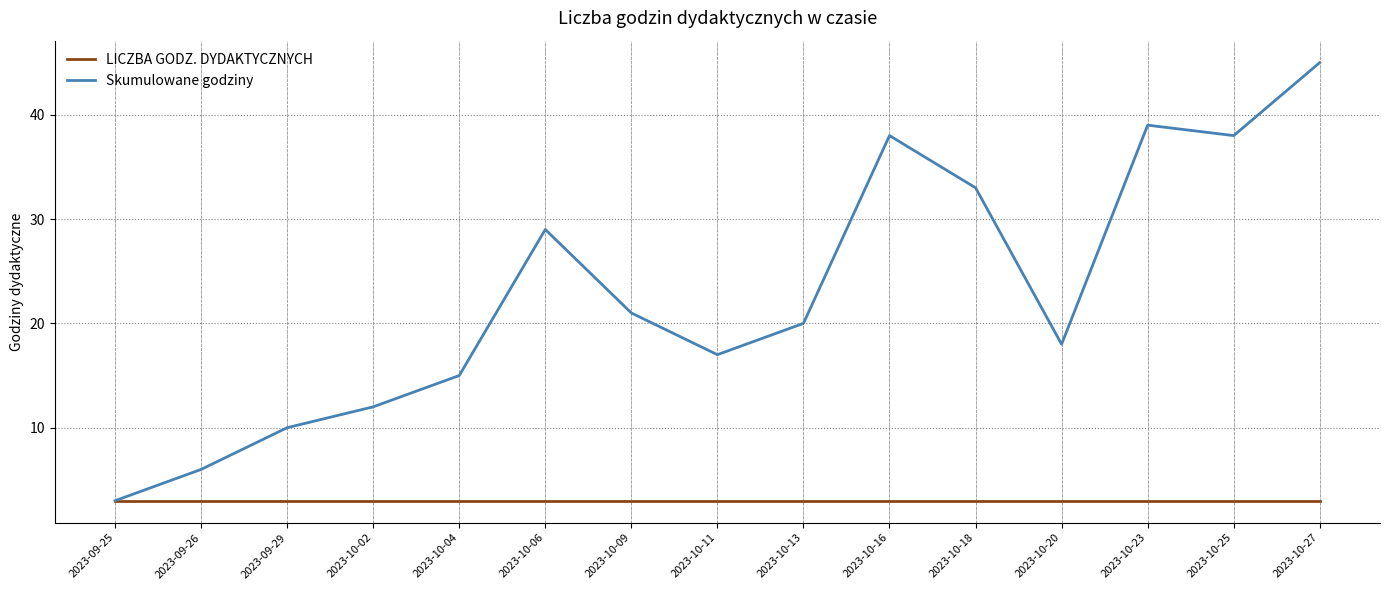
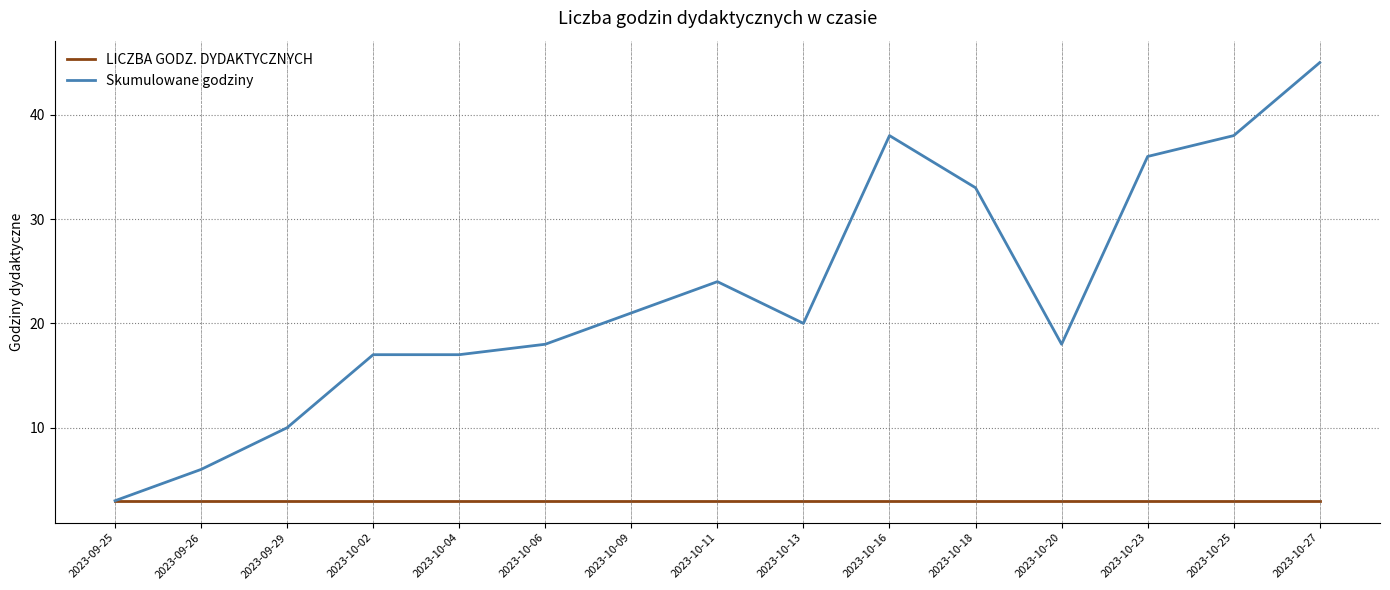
  {
    "LICZBA GODZ. DYDAKTYCZNYCH": {
      "2023-09-26": 3,
      "2023-09-29": 3,
      "2023-10-02": 3,
      "2023-10-04": 3,
      "2023-10-06": 3,
      "2023-10-09": 3,
      "2023-10-11": 3,
      "2023-10-13": 3,
      "2023-10-16": 3,
      "2023-10-18": 3,
      "2023-10-20": 3,
      "2023-10-23": 3,
      "2023-10-25": 3,
      "2023-10-27": 3
    },
    "Skumulowane godziny": {
      "2023-09-26": 6,
      "2023-09-29": 10,
-     "2023-10-02": 12,
-     "2023-10-04": 15,
-     "2023-10-06": 29,
+     "2023-10-02": 17,
+     "2023-10-04": 17,
+     "2023-10-06": 18,
      "2023-10-09": 21,
-     "2023-10-11": 17,
+     "2023-10-11": 24,
      "2023-10-13": 20,
      "2023-10-16": 38,
      "2023-10-18": 33,
      "2023-10-20": 18,
-     "2023-10-23": 39,
+     "2023-10-23": 36,
      "2023-10-25": 38,
      "2023-10-27": 45
    }
  }
